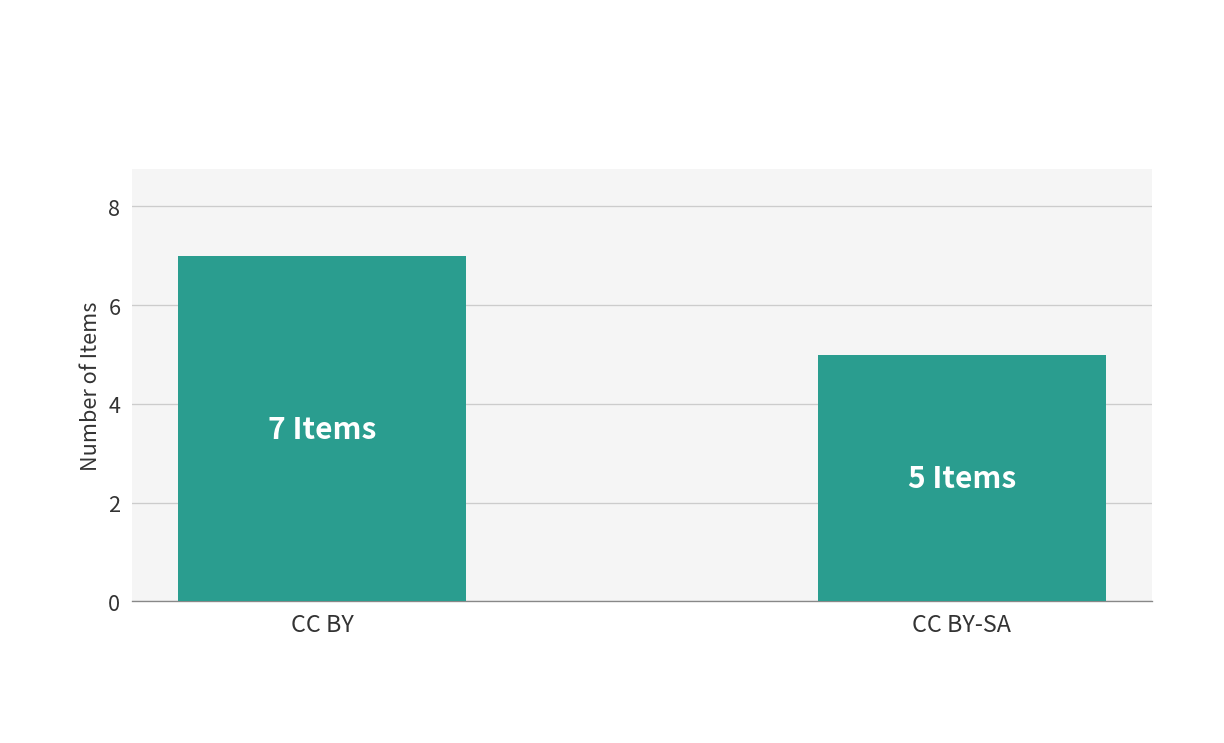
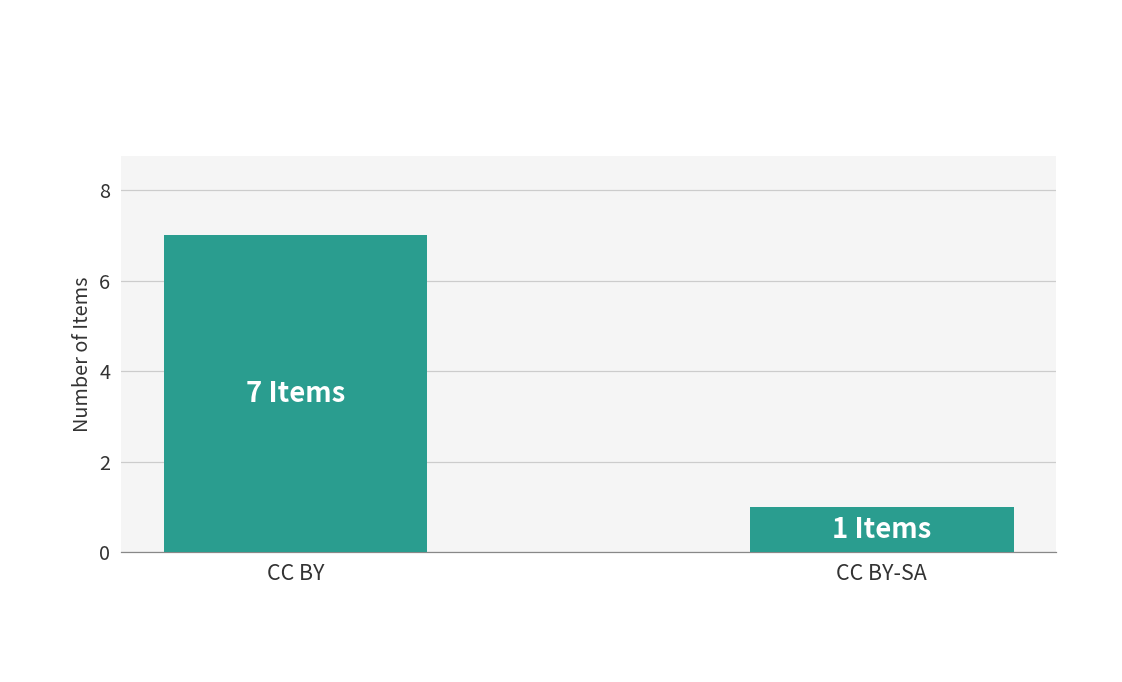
  {
    "CC BY": 7,
-   "CC BY-SA": 5
+   "CC BY-SA": 1
  }
